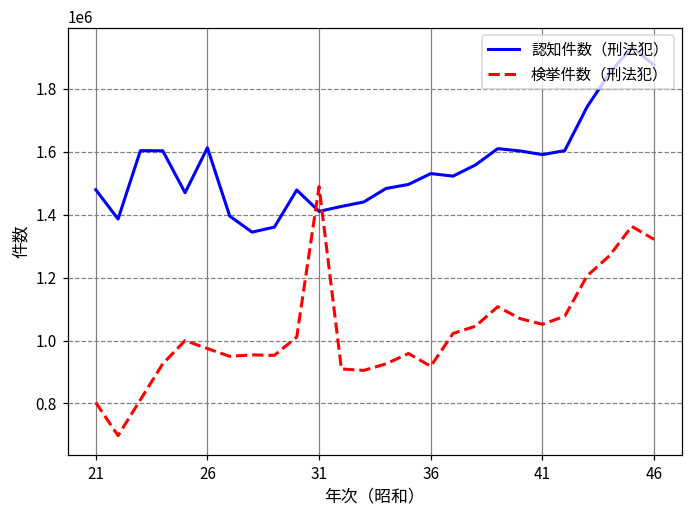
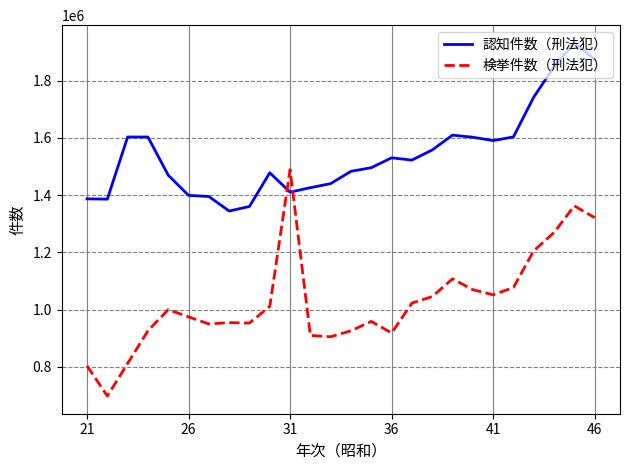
  {
    "認知件数（刑法犯）": {
-     "21": 1480000,
-     "26": 1610000,
+     "21": 1390000,
+     "26": 1400000,
      "31": 1410000,
      "36": 1530000,
      "41": 1590000
    },
    "検挙件数（刑法犯）": {
      "21": 800000,
      "26": 970000,
      "31": 1490000,
      "36": 920000,
      "41": 1050000,
      "46": 1320000
    }
  }
